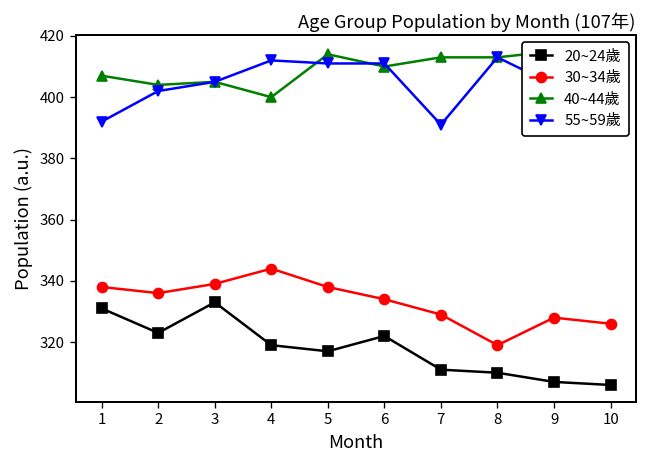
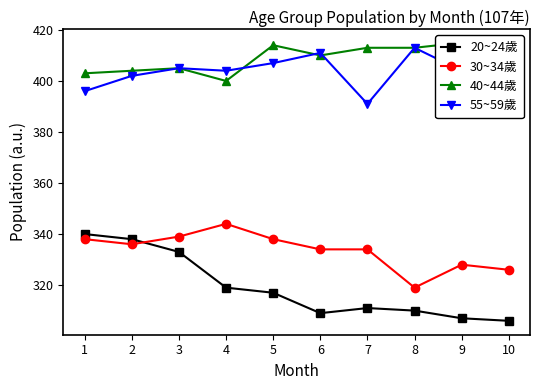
  {
    "20~24歲": {
-     "1": 331,
-     "2": 323,
+     "1": 340,
+     "2": 338,
      "3": 333,
      "4": 319,
      "5": 317,
-     "6": 322,
+     "6": 309,
      "7": 311,
      "8": 310,
      "9": 307,
      "10": 306
    },
    "30~34歲": {
      "1": 338,
      "2": 336,
      "3": 339,
      "4": 344,
      "5": 338,
      "6": 334,
-     "7": 329,
+     "7": 334,
      "8": 319,
      "9": 328,
      "10": 326
    },
    "40~44歲": {
-     "1": 407,
+     "1": 403,
      "2": 404,
      "4": 400,
      "5": 414,
      "7": 413
    },
    "55~59歲": {
-     "1": 392,
+     "1": 396,
      "2": 402,
-     "4": 412,
-     "5": 411,
+     "4": 404,
+     "5": 407,
      "7": 391
    }
  }
